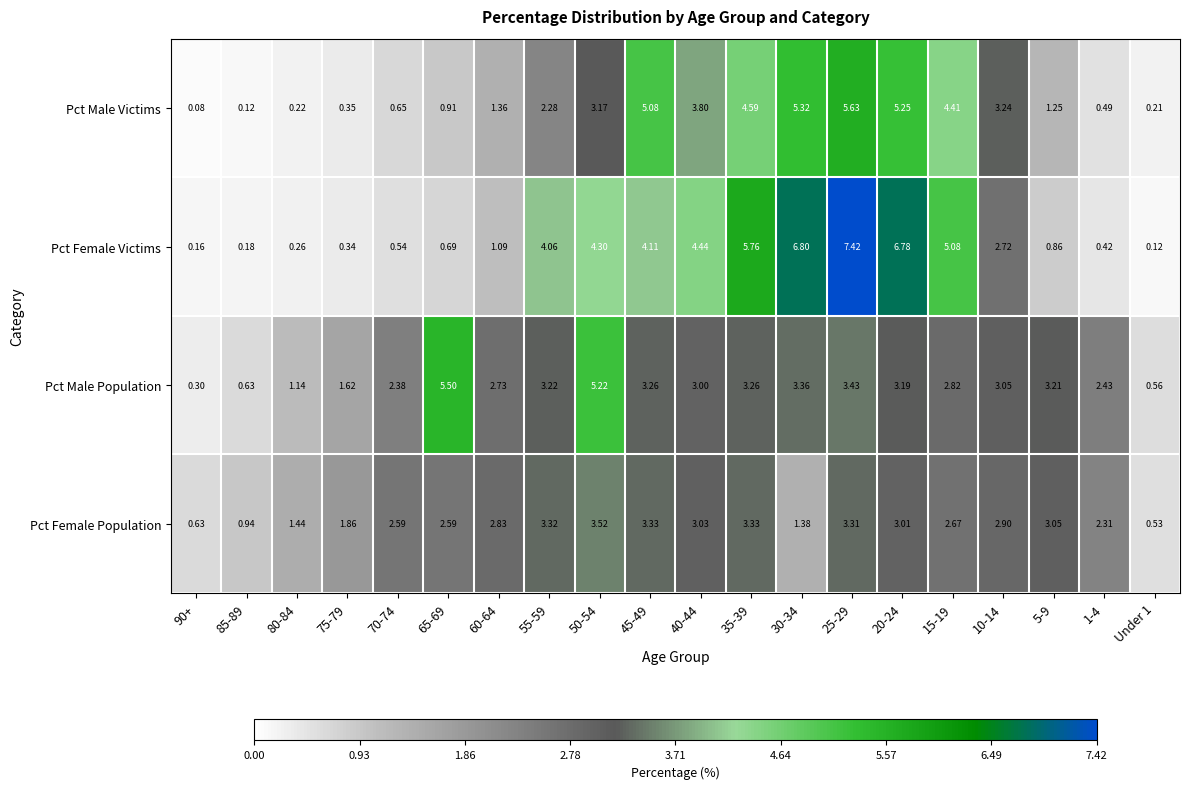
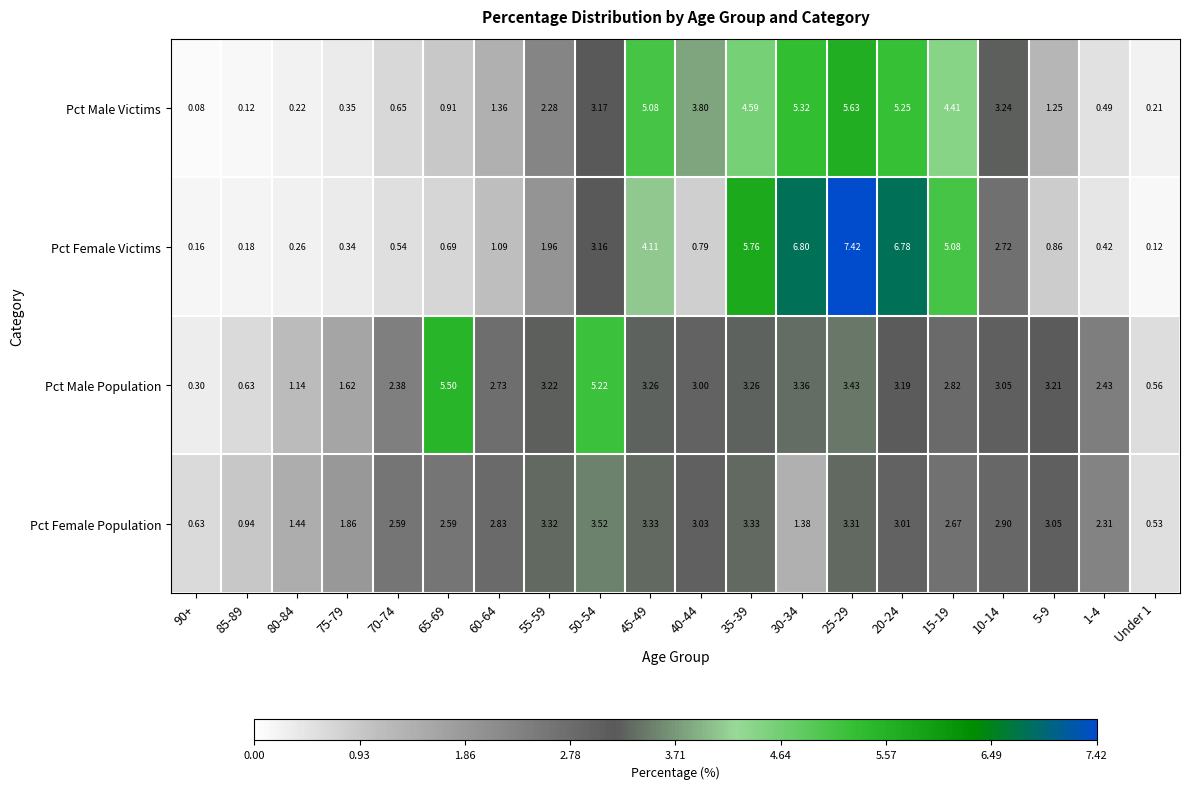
  {
    "Pct Male Victims": {
      "90+": 0.08,
      "85-89": 0.12,
      "80-84": 0.22,
      "75-79": 0.35,
      "70-74": 0.65,
      "65-69": 0.91,
      "60-64": 1.36,
      "55-59": 2.28,
      "50-54": 3.17,
      "45-49": 5.08,
      "40-44": 3.80,
      "35-39": 4.59,
      "30-34": 5.32,
      "25-29": 5.63,
      "20-24": 5.25,
      "15-19": 4.41,
      "10-14": 3.24,
      "5-9": 1.25,
      "1-4": 0.49,
      "Under 1": 0.21
    },
    "Pct Female Victims": {
      "90+": 0.16,
      "85-89": 0.18,
      "80-84": 0.26,
      "75-79": 0.34,
      "70-74": 0.54,
      "65-69": 0.69,
      "60-64": 1.09,
-     "55-59": 4.06,
-     "50-54": 4.30,
+     "55-59": 1.96,
+     "50-54": 3.16,
      "45-49": 4.11,
-     "40-44": 4.44,
+     "40-44": 0.79,
      "35-39": 5.76,
      "30-34": 6.80,
      "25-29": 7.42,
      "20-24": 6.78,
      "15-19": 5.08,
      "10-14": 2.72,
      "5-9": 0.86,
      "1-4": 0.42,
      "Under 1": 0.12
    },
    "Pct Male Population": {
      "90+": 0.30,
      "85-89": 0.63,
      "80-84": 1.14,
      "75-79": 1.62,
      "70-74": 2.38,
      "65-69": 5.50,
      "60-64": 2.73,
      "55-59": 3.22,
      "50-54": 5.22,
      "45-49": 3.26,
      "40-44": 3.00,
      "35-39": 3.26,
      "30-34": 3.36,
      "25-29": 3.43,
      "20-24": 3.19,
      "15-19": 2.82,
      "10-14": 3.05,
      "5-9": 3.21,
      "1-4": 2.43,
      "Under 1": 0.56
    },
    "Pct Female Population": {
      "90+": 0.63,
      "85-89": 0.94,
      "80-84": 1.44,
      "75-79": 1.86,
      "70-74": 2.59,
      "65-69": 2.59,
      "60-64": 2.83,
      "55-59": 3.32,
      "50-54": 3.52,
      "45-49": 3.33,
      "40-44": 3.03,
      "35-39": 3.33,
      "30-34": 1.38,
      "25-29": 3.31,
      "20-24": 3.01,
      "15-19": 2.67,
      "10-14": 2.90,
      "5-9": 3.05,
      "1-4": 2.31,
      "Under 1": 0.53
    }
  }
